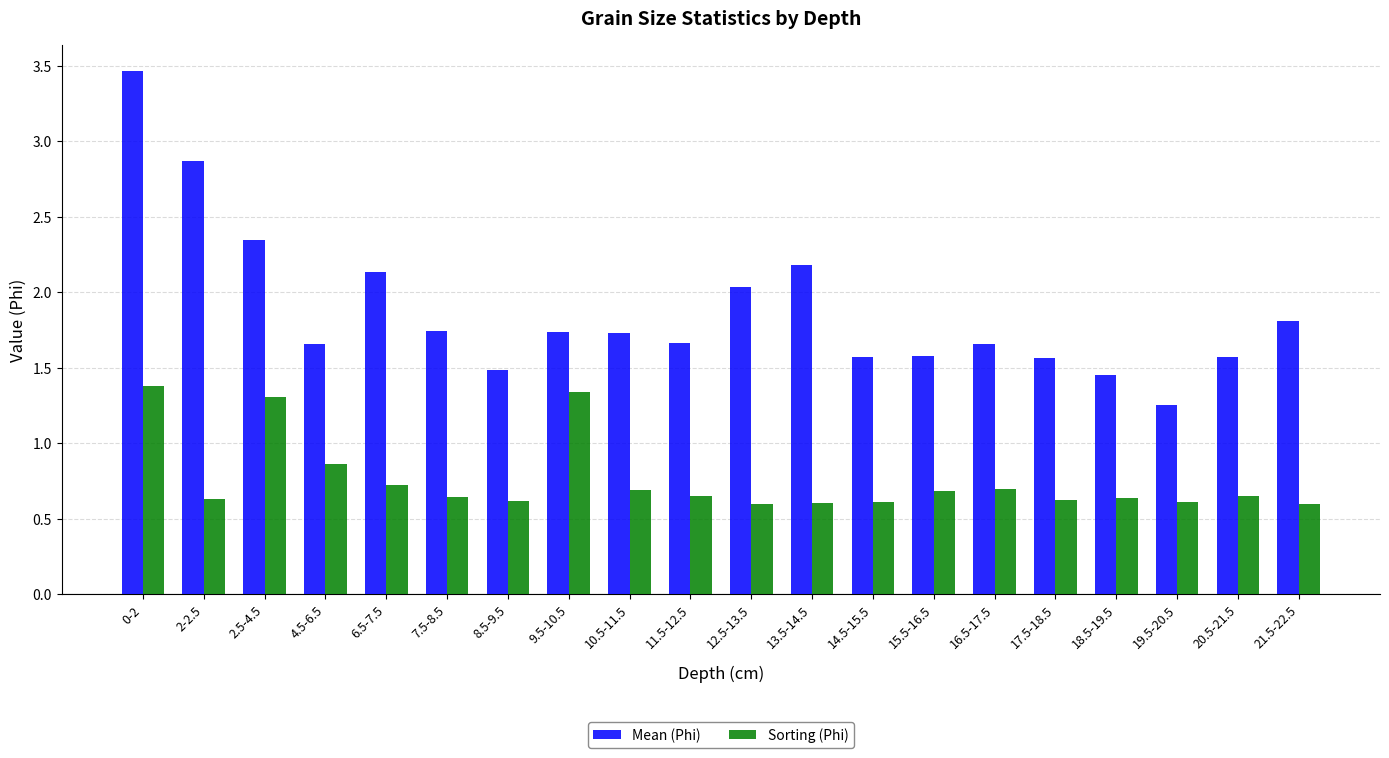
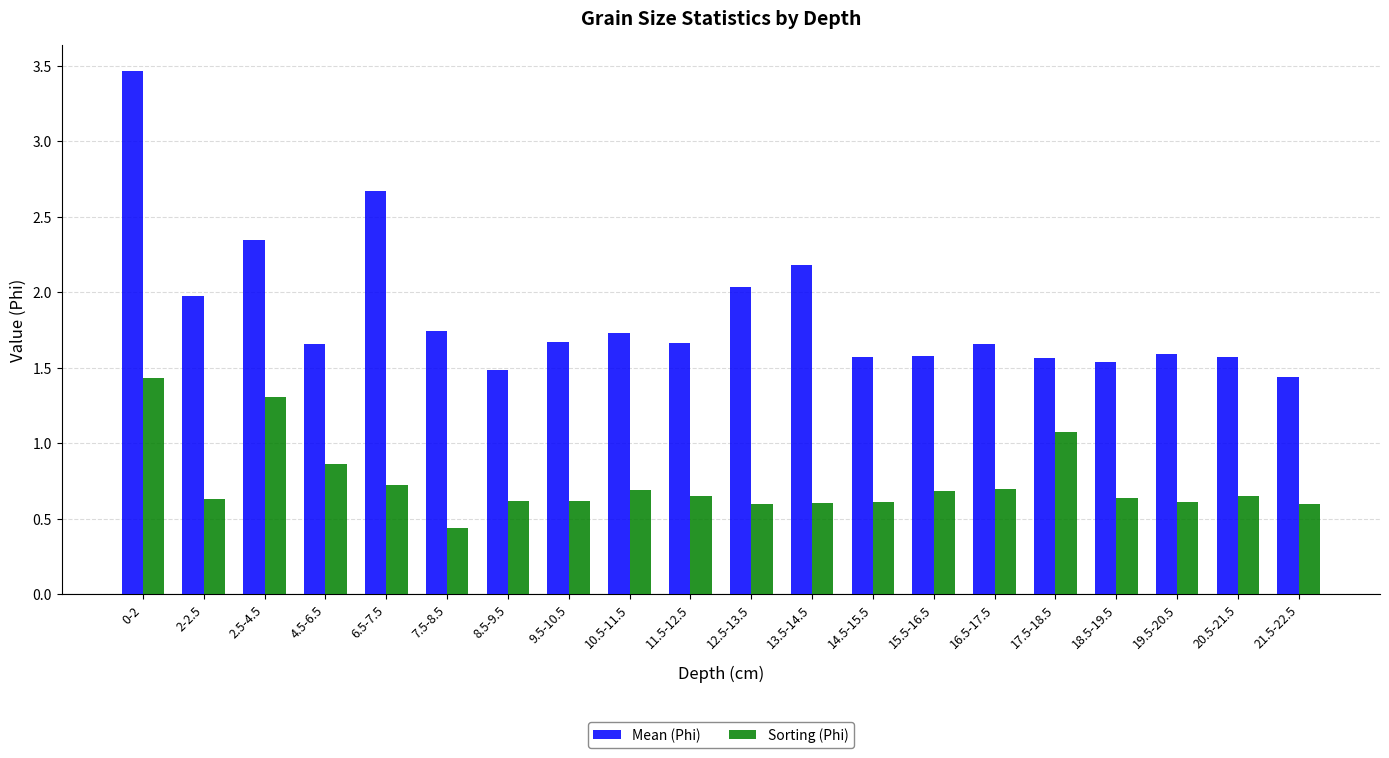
  {
    "Mean (Phi)": {
      "0-2": 3.46,
-     "2-2.5": 2.87,
+     "2-2.5": 1.97,
      "2.5-4.5": 2.35,
      "4.5-6.5": 1.66,
-     "6.5-7.5": 2.14,
+     "6.5-7.5": 2.67,
      "7.5-8.5": 1.74,
      "8.5-9.5": 1.48,
-     "9.5-10.5": 1.73,
+     "9.5-10.5": 1.67,
      "10.5-11.5": 1.73,
      "11.5-12.5": 1.66,
      "12.5-13.5": 2.04,
      "13.5-14.5": 2.18,
      "14.5-15.5": 1.57,
      "15.5-16.5": 1.58,
      "16.5-17.5": 1.66,
      "17.5-18.5": 1.56,
-     "18.5-19.5": 1.45,
-     "19.5-20.5": 1.25,
+     "18.5-19.5": 1.54,
+     "19.5-20.5": 1.59,
      "20.5-21.5": 1.57,
-     "21.5-22.5": 1.81
+     "21.5-22.5": 1.44
    },
    "Sorting (Phi)": {
-     "0-2": 1.38,
+     "0-2": 1.43,
      "2-2.5": 0.63,
      "2.5-4.5": 1.30,
      "4.5-6.5": 0.87,
      "6.5-7.5": 0.72,
-     "7.5-8.5": 0.65,
+     "7.5-8.5": 0.44,
      "8.5-9.5": 0.62,
-     "9.5-10.5": 1.34,
+     "9.5-10.5": 0.62,
      "10.5-11.5": 0.69,
      "11.5-12.5": 0.65,
      "12.5-13.5": 0.60,
      "13.5-14.5": 0.61,
      "14.5-15.5": 0.61,
      "15.5-16.5": 0.68,
      "16.5-17.5": 0.70,
-     "17.5-18.5": 0.62,
+     "17.5-18.5": 1.08,
      "18.5-19.5": 0.64,
      "19.5-20.5": 0.61,
      "20.5-21.5": 0.65,
      "21.5-22.5": 0.60
    }
  }
